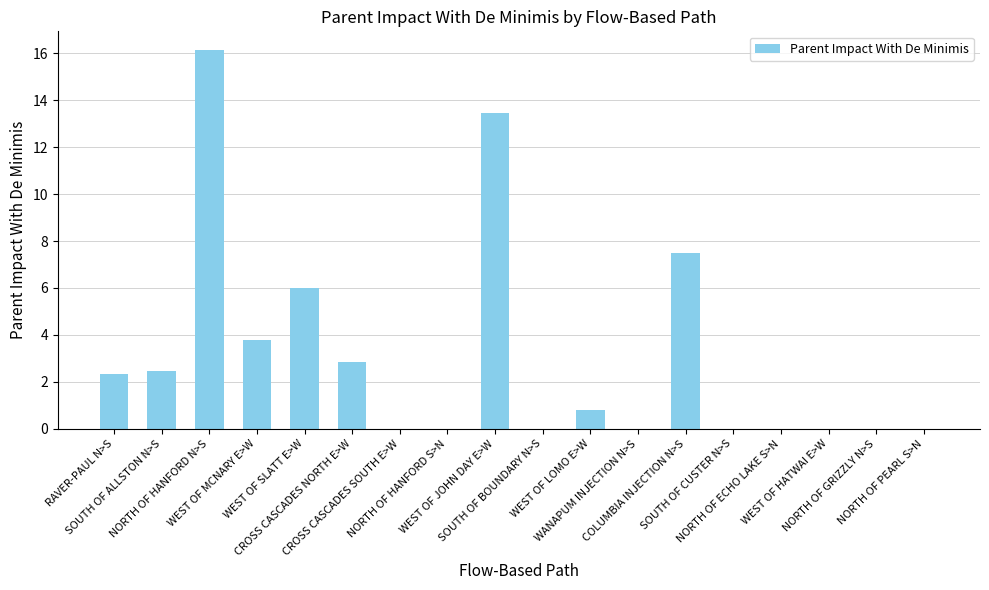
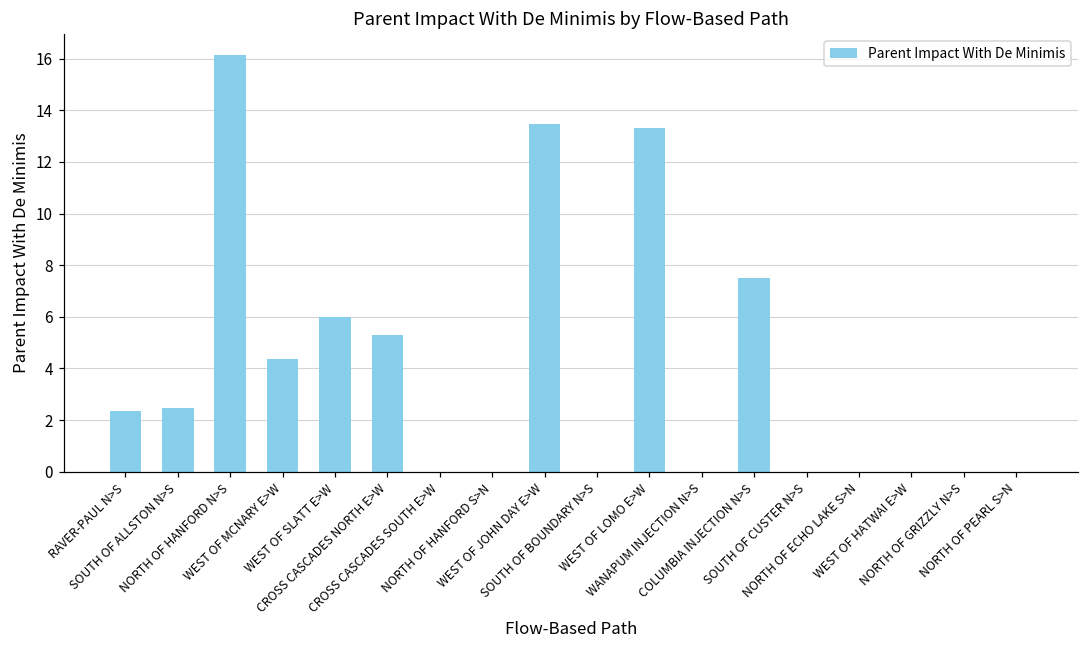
  {
    "RAVER-PAUL N>S": 2.3,
    "SOUTH OF ALLSTON N>S": 2.5,
    "NORTH OF HANFORD N>S": 16.1,
-   "WEST OF MCNARY E>W": 3.8,
+   "WEST OF MCNARY E>W": 4.4,
    "WEST OF SLATT E>W": 6.0,
-   "CROSS CASCADES NORTH E>W": 2.9,
+   "CROSS CASCADES NORTH E>W": 5.3,
    "CROSS CASCADES SOUTH E>W": 0.0,
    "NORTH OF HANFORD S>N": 0.0,
    "WEST OF JOHN DAY E>W": 13.5,
    "SOUTH OF BOUNDARY N>S": 0.0,
-   "WEST OF LOMO E>W": 0.8,
+   "WEST OF LOMO E>W": 13.3,
    "WANAPUM INJECTION N>S": 0.0,
    "COLUMBIA INJECTION N>S": 7.5,
    "SOUTH OF CUSTER N>S": 0.0,
    "NORTH OF ECHO LAKE S>N": 0.0,
    "WEST OF HATWAI E>W": 0.0,
    "NORTH OF GRIZZLY N>S": 0.0,
    "NORTH OF PEARL S>N": 0.0
  }
